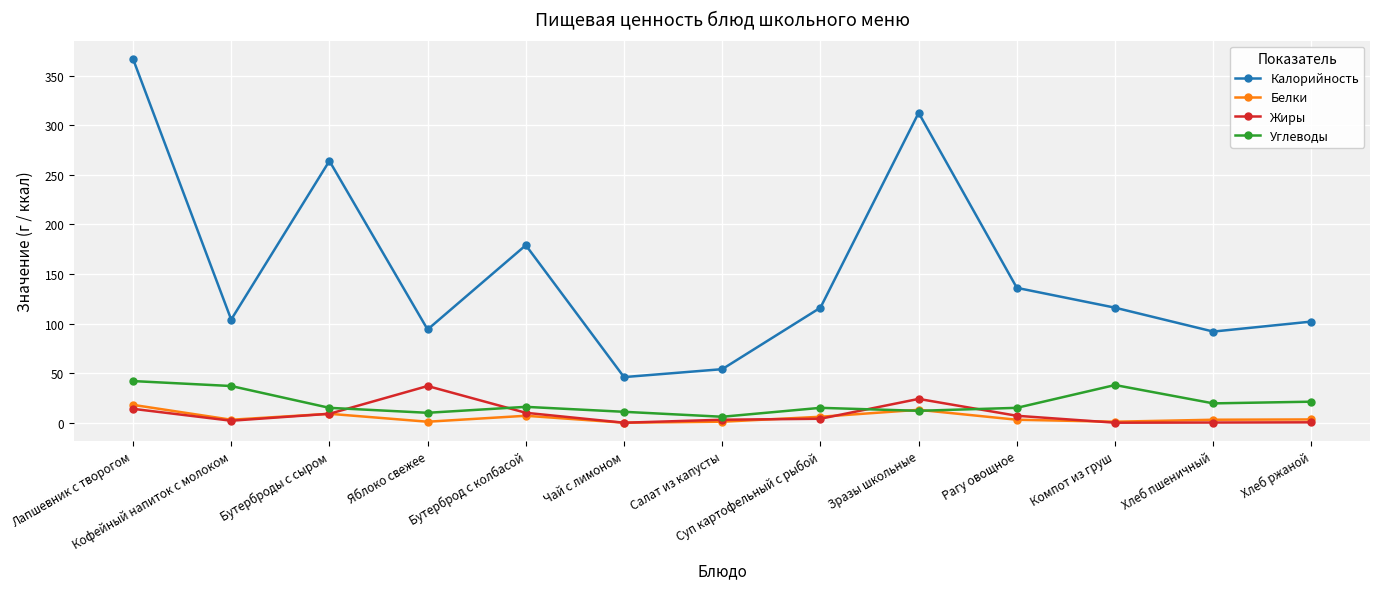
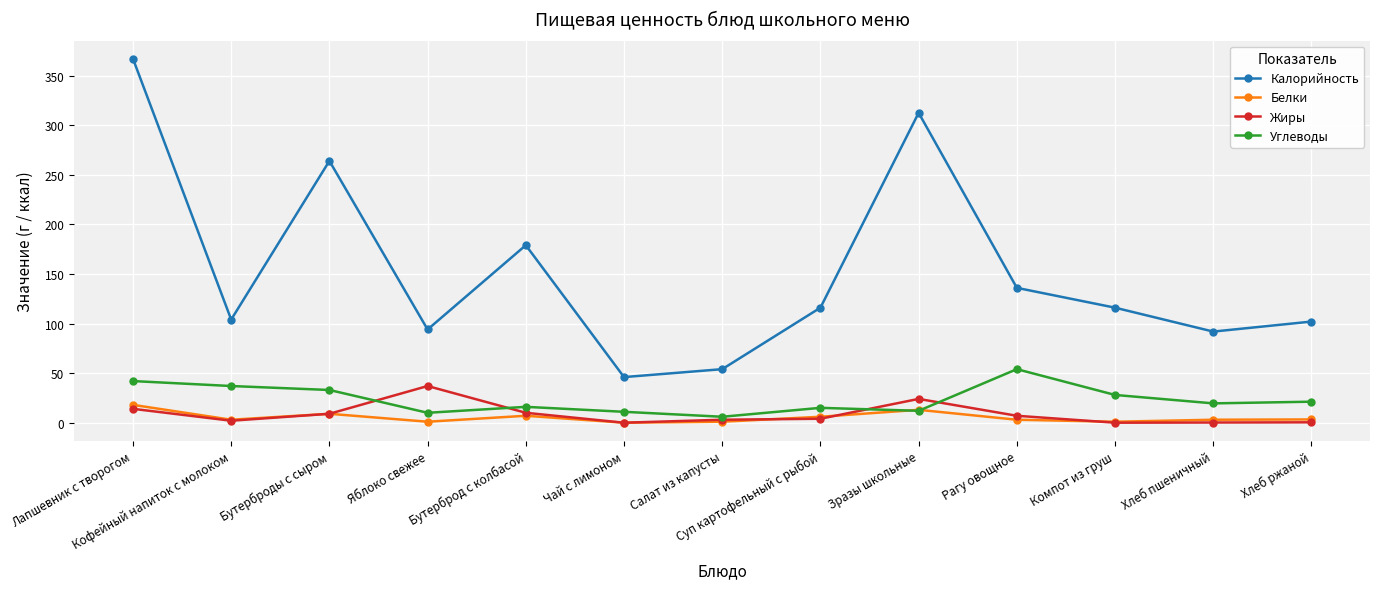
  {
    "Калорийность": {
      "Лапшевник с творогом": 370,
      "Кофейный напиток с молоком": 100,
      "Бутерброды с сыром": 260,
      "Яблоко свежее": 90,
      "Бутерброд с колбасой": 180,
      "Чай с лимоном": 50,
      "Салат из капусты": 50,
      "Суп картофельный с рыбой": 120,
      "Зразы школьные": 310,
      "Рагу овощное": 140,
      "Компот из груш": 120,
      "Хлеб пшеничный": 90,
      "Хлеб ржаной": 100
    },
    "Белки": {
      "Лапшевник с творогом": 20,
      "Яблоко свежее": 0,
      "Бутерброд с колбасой": 10,
      "Рагу овощное": 0,
      "Хлеб пшеничный": 0,
      "Хлеб ржаной": 0
    },
    "Жиры": {
      "Лапшевник с творогом": 10,
      "Яблоко свежее": 40,
      "Бутерброд с колбасой": 10,
      "Зразы школьные": 20,
      "Рагу овощное": 10,
      "Хлеб пшеничный": 0,
      "Хлеб ржаной": 0
    },
    "Углеводы": {
      "Лапшевник с творогом": 40,
      "Кофейный напиток с молоком": 40,
-     "Бутерброды с сыром": 20,
+     "Бутерброды с сыром": 30,
      "Яблоко свежее": 10,
      "Бутерброд с колбасой": 20,
      "Чай с лимоном": 10,
      "Салат из капусты": 10,
      "Суп картофельный с рыбой": 20,
-     "Рагу овощное": 20,
-     "Компот из груш": 40,
+     "Рагу овощное": 50,
+     "Компот из груш": 30,
      "Хлеб пшеничный": 20,
      "Хлеб ржаной": 20
    }
  }
